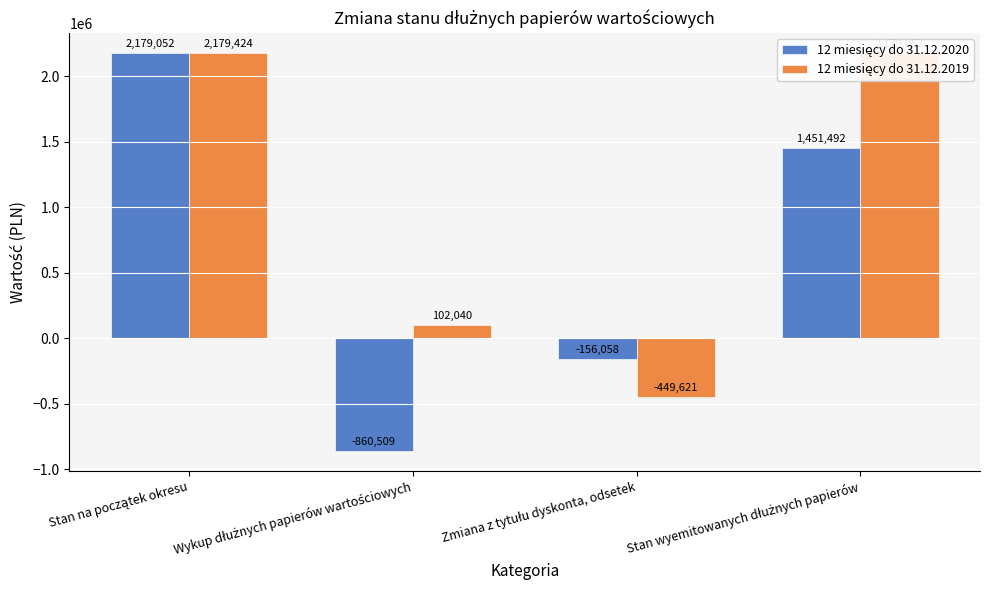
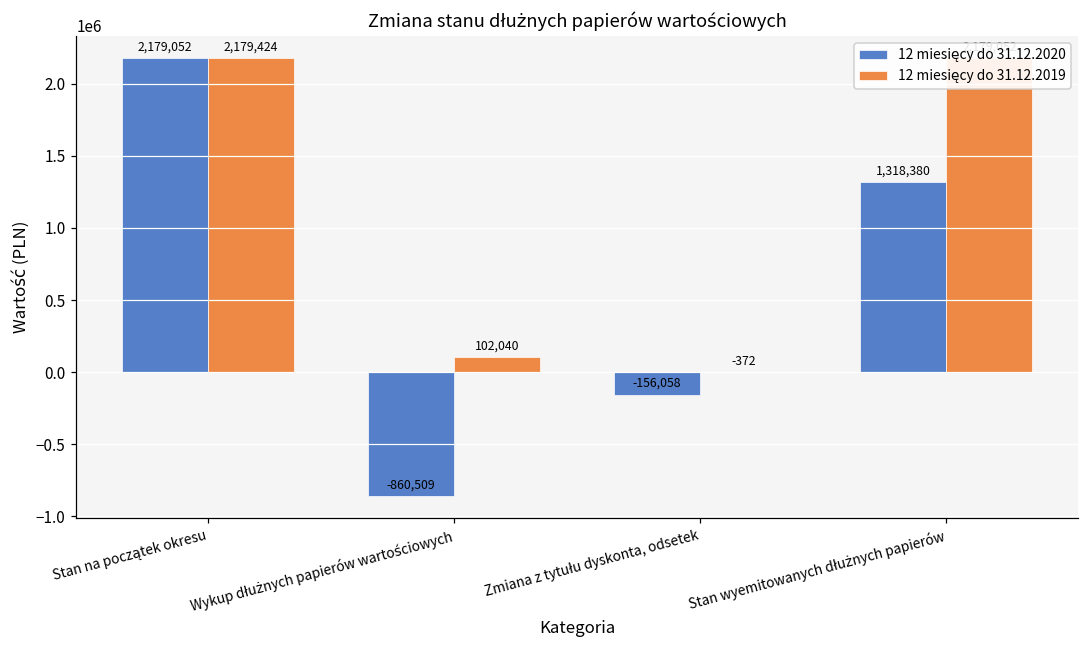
  {
    "12 miesięcy do 31.12.2020": {
      "Stan na początek okresu": "2,179,052",
      "Wykup dłużnych papierów wartościowych": "-860,509",
      "Zmiana z tytułu dyskonta, odsetek": "-156,058",
-     "Stan wyemitowanych dłużnych papierów": "1,451,492"
+     "Stan wyemitowanych dłużnych papierów": "1,318,380"
    },
    "12 miesięcy do 31.12.2019": {
      "Stan na początek okresu": "2,179,424",
      "Wykup dłużnych papierów wartościowych": "102,040",
-     "Zmiana z tytułu dyskonta, odsetek": "-449,621"
+     "Zmiana z tytułu dyskonta, odsetek": "-372"
    }
  }
